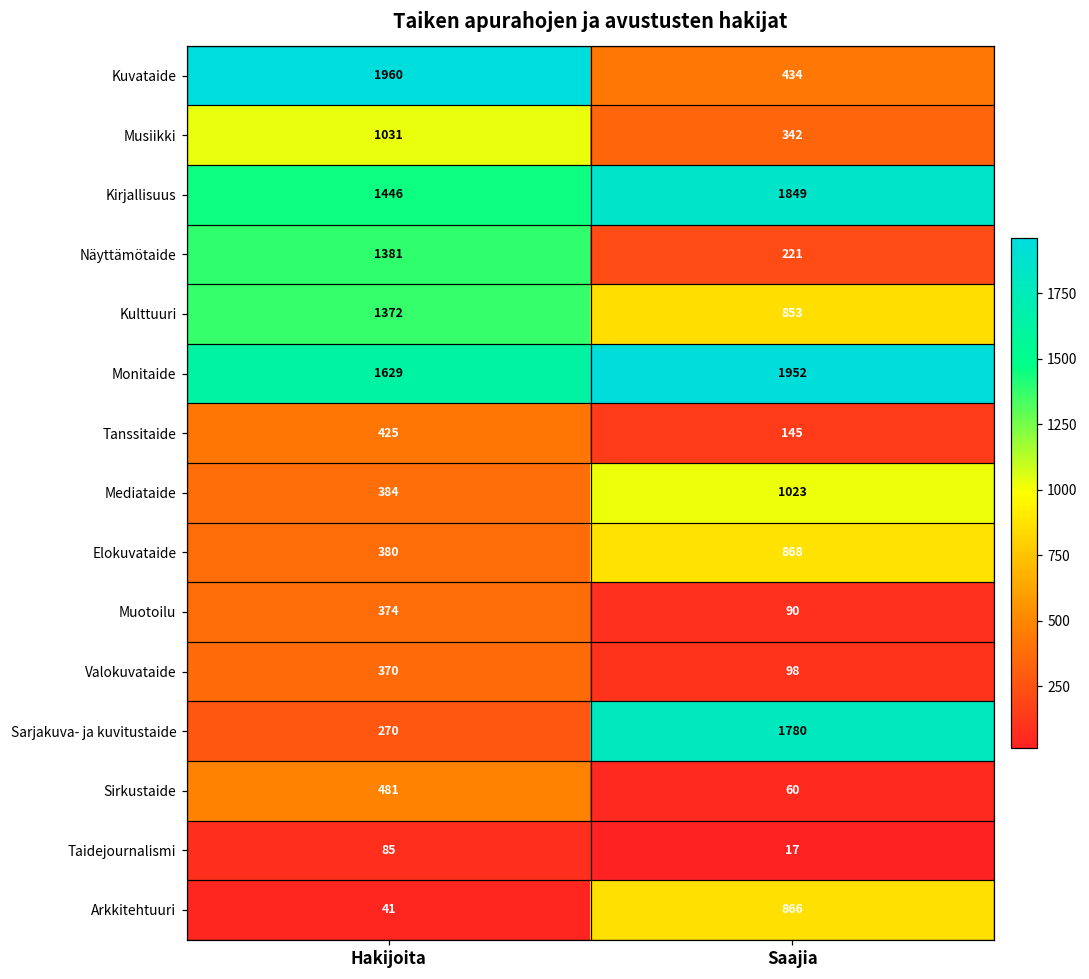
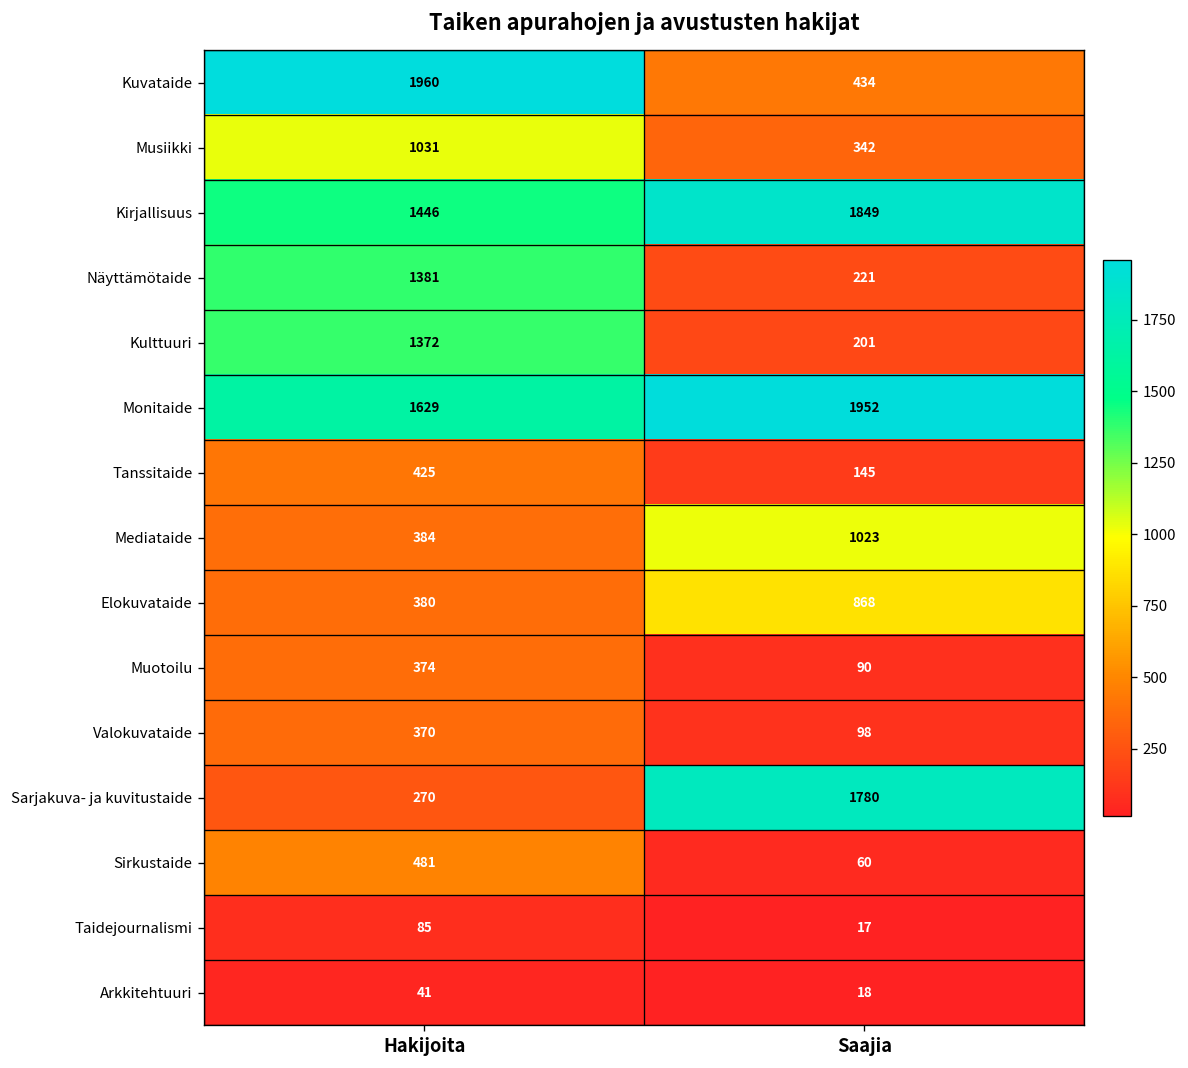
  {
    "Kuvataide": {
      "Hakijoita": 1960,
      "Saajia": 434
    },
    "Musiikki": {
      "Hakijoita": 1031,
      "Saajia": 342
    },
    "Kirjallisuus": {
      "Hakijoita": 1446,
      "Saajia": 1849
    },
    "Näyttämötaide": {
      "Hakijoita": 1381,
      "Saajia": 221
    },
    "Kulttuuri": {
      "Hakijoita": 1372,
-     "Saajia": 853
+     "Saajia": 201
    },
    "Monitaide": {
      "Hakijoita": 1629,
      "Saajia": 1952
    },
    "Tanssitaide": {
      "Hakijoita": 425,
      "Saajia": 145
    },
    "Mediataide": {
      "Hakijoita": 384,
      "Saajia": 1023
    },
    "Elokuvataide": {
      "Hakijoita": 380,
      "Saajia": 868
    },
    "Muotoilu": {
      "Hakijoita": 374,
      "Saajia": 90
    },
    "Valokuvataide": {
      "Hakijoita": 370,
      "Saajia": 98
    },
    "Sarjakuva- ja kuvitustaide": {
      "Hakijoita": 270,
      "Saajia": 1780
    },
    "Sirkustaide": {
      "Hakijoita": 481,
      "Saajia": 60
    },
    "Taidejournalismi": {
      "Hakijoita": 85,
      "Saajia": 17
    },
    "Arkkitehtuuri": {
      "Hakijoita": 41,
-     "Saajia": 866
+     "Saajia": 18
    }
  }
